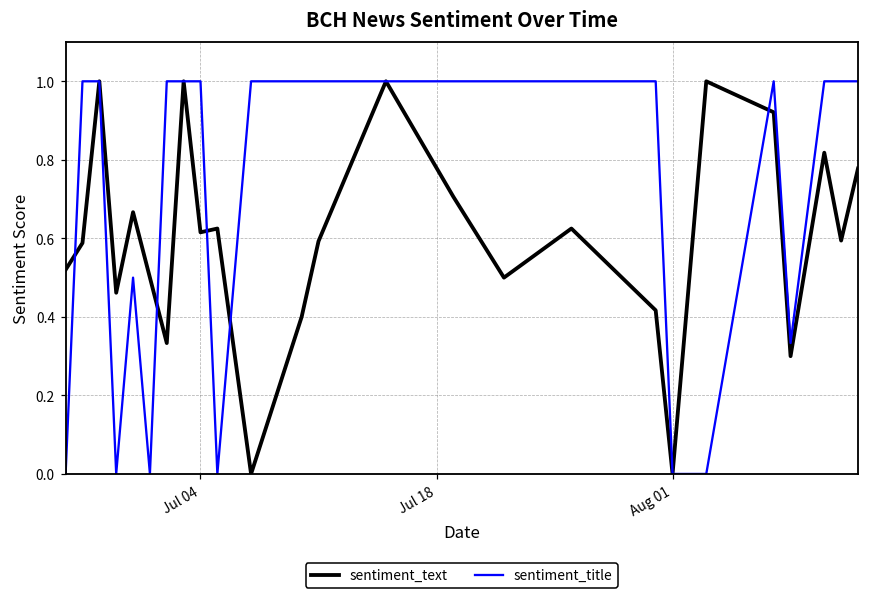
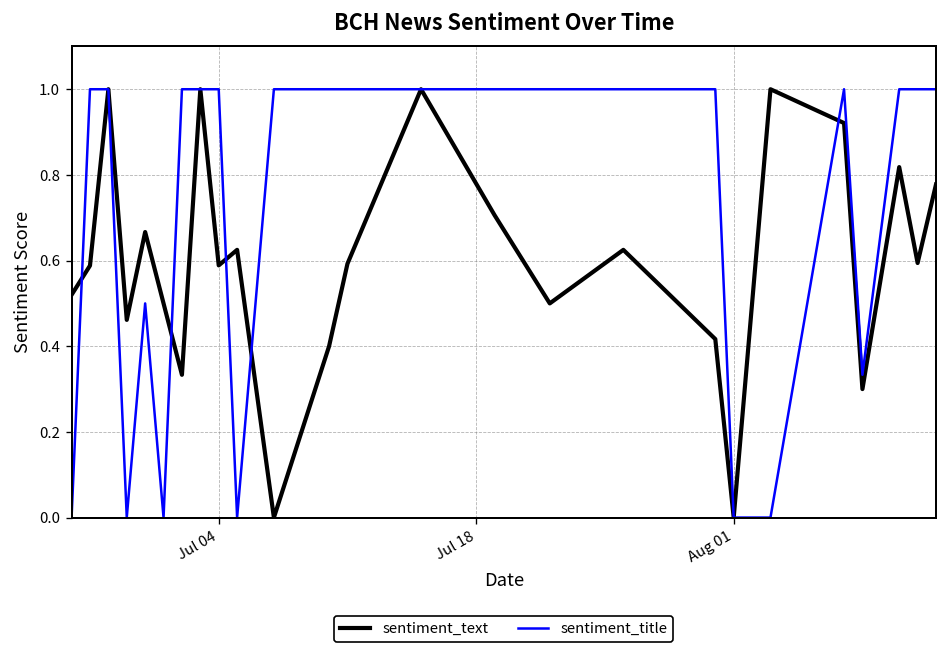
  {
    "sentiment_text": {
-     "Jul 04": 0.62
+     "Jul 04": 0.59
    },
    "sentiment_title": {
      "Jul 04": 1.00
    }
  }
